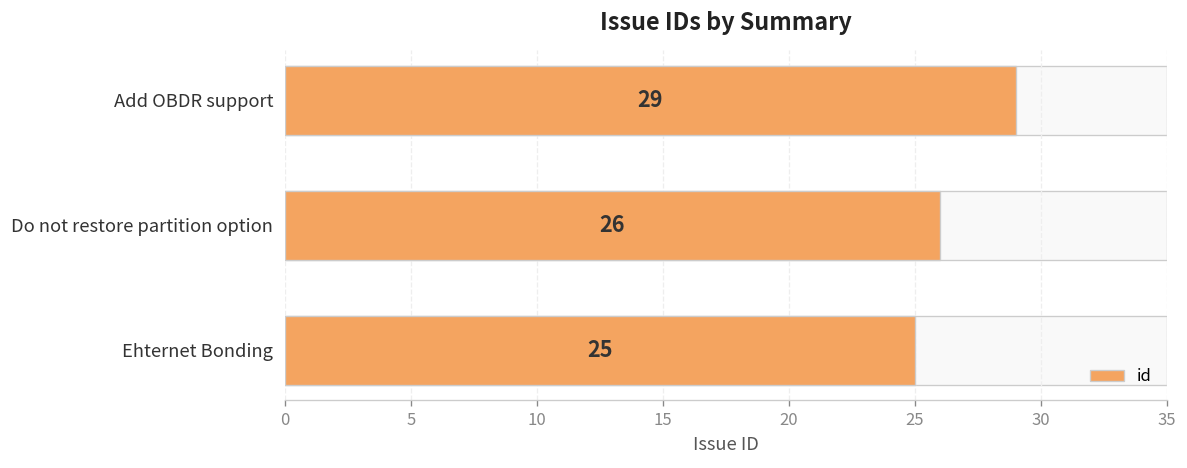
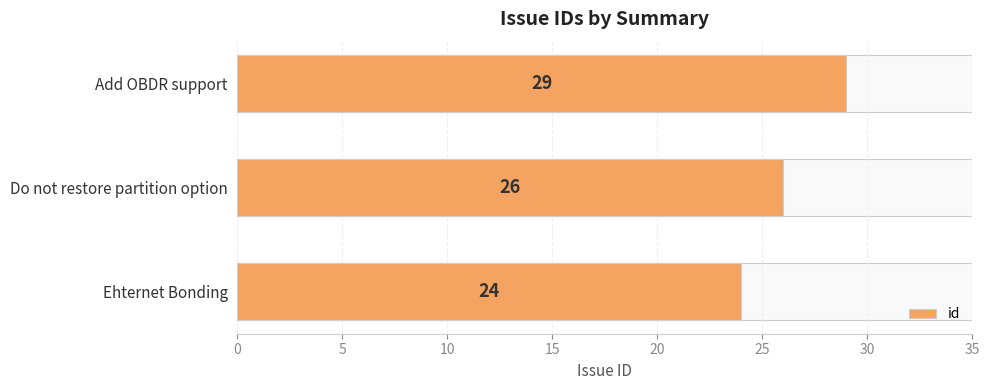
  {
    "Add OBDR support": 29,
    "Do not restore partition option": 26,
-   "Ehternet Bonding": 25
+   "Ehternet Bonding": 24
  }
